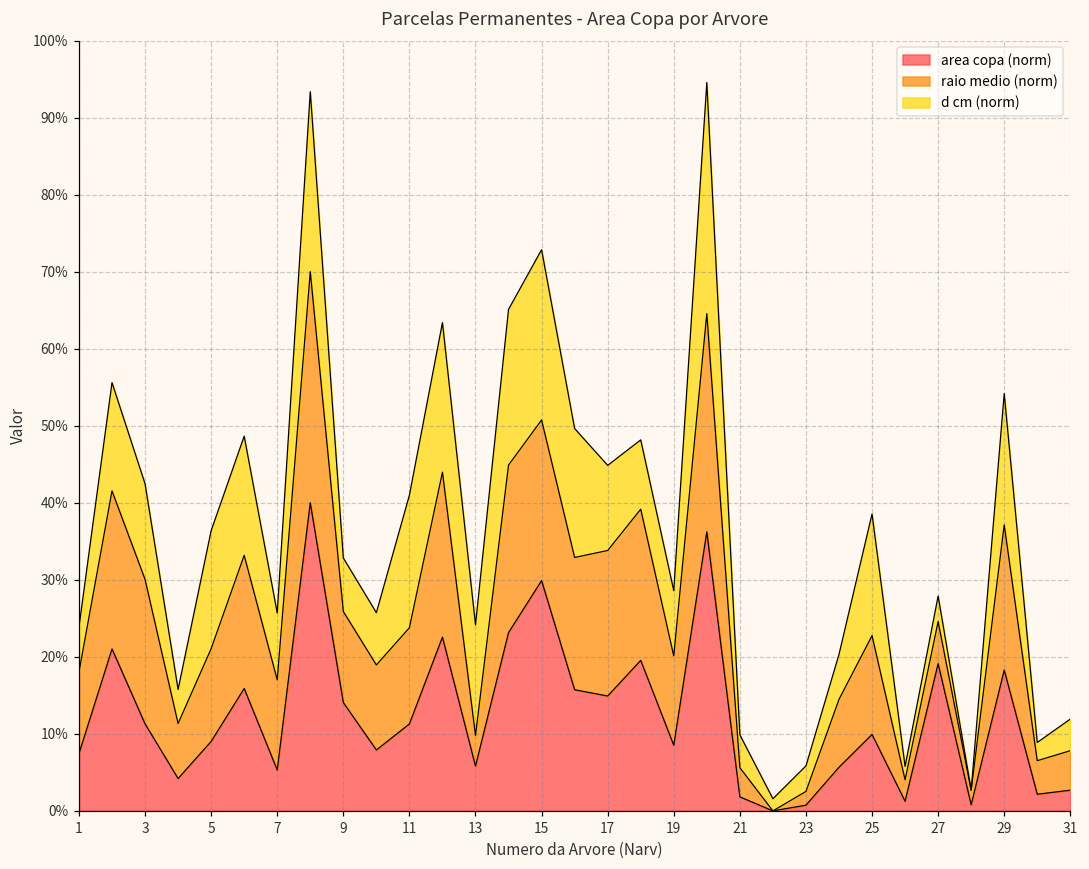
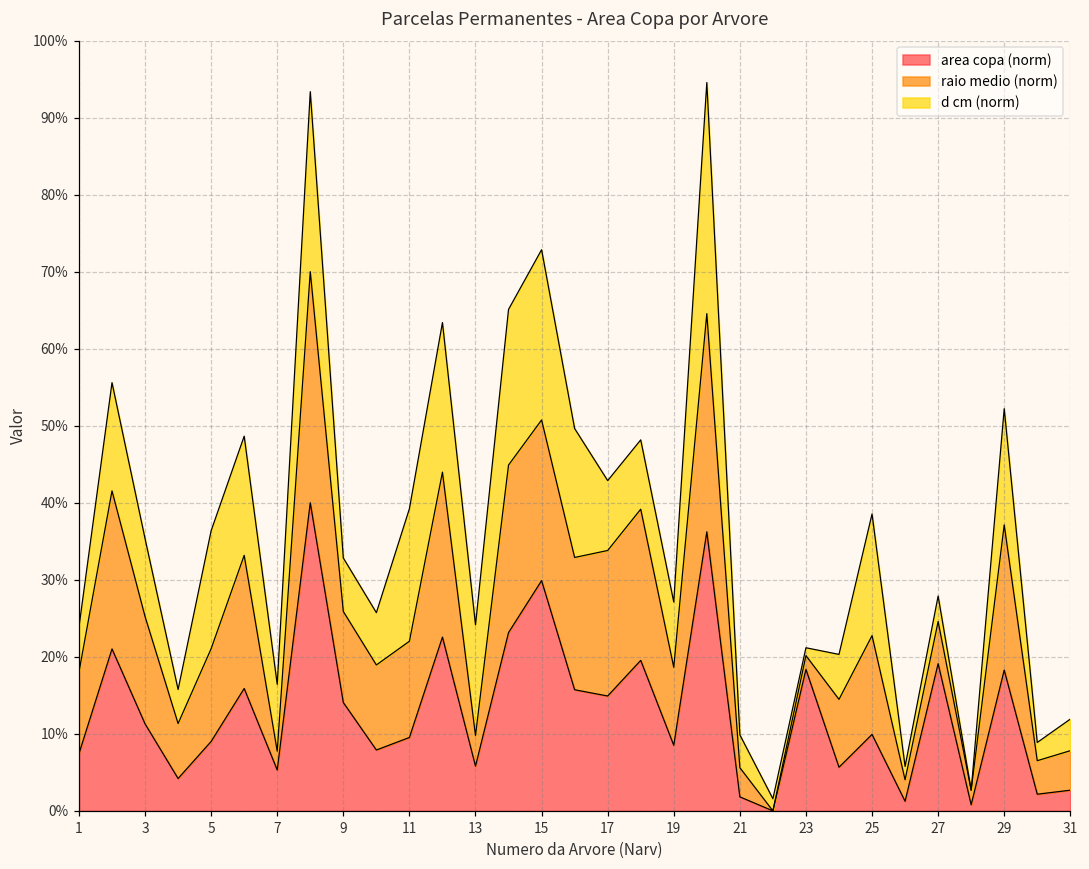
  {
    "area copa (norm)": {
      "1": "7%",
      "3": "11%",
      "5": "9%",
      "7": "5%",
      "9": "14%",
-     "11": "11%",
+     "11": "10%",
      "13": "6%",
      "15": "30%",
      "17": "15%",
      "19": "9%",
      "21": "2%",
-     "23": "1%",
+     "23": "18%",
      "25": "10%",
      "27": "19%",
      "29": "18%",
      "31": "3%"
    },
    "raio medio (norm)": {
      "1": "11%",
-     "3": "19%",
+     "3": "14%",
      "5": "12%",
-     "7": "12%",
+     "7": "2%",
      "9": "12%",
      "11": "12%",
      "13": "4%",
      "15": "21%",
      "17": "19%",
-     "19": "12%",
+     "19": "10%",
      "21": "4%",
      "23": "2%",
      "25": "13%",
      "27": "5%",
      "29": "19%",
      "31": "5%"
    },
    "d cm (norm)": {
      "1": "6%",
-     "3": "12%",
+     "3": "10%",
      "5": "15%",
      "7": "9%",
      "9": "7%",
      "11": "17%",
      "13": "14%",
      "15": "22%",
-     "17": "11%",
+     "17": "9%",
      "19": "8%",
      "21": "4%",
-     "23": "3%",
+     "23": "1%",
      "25": "16%",
      "27": "3%",
-     "29": "17%",
+     "29": "15%",
      "31": "4%"
    }
  }
